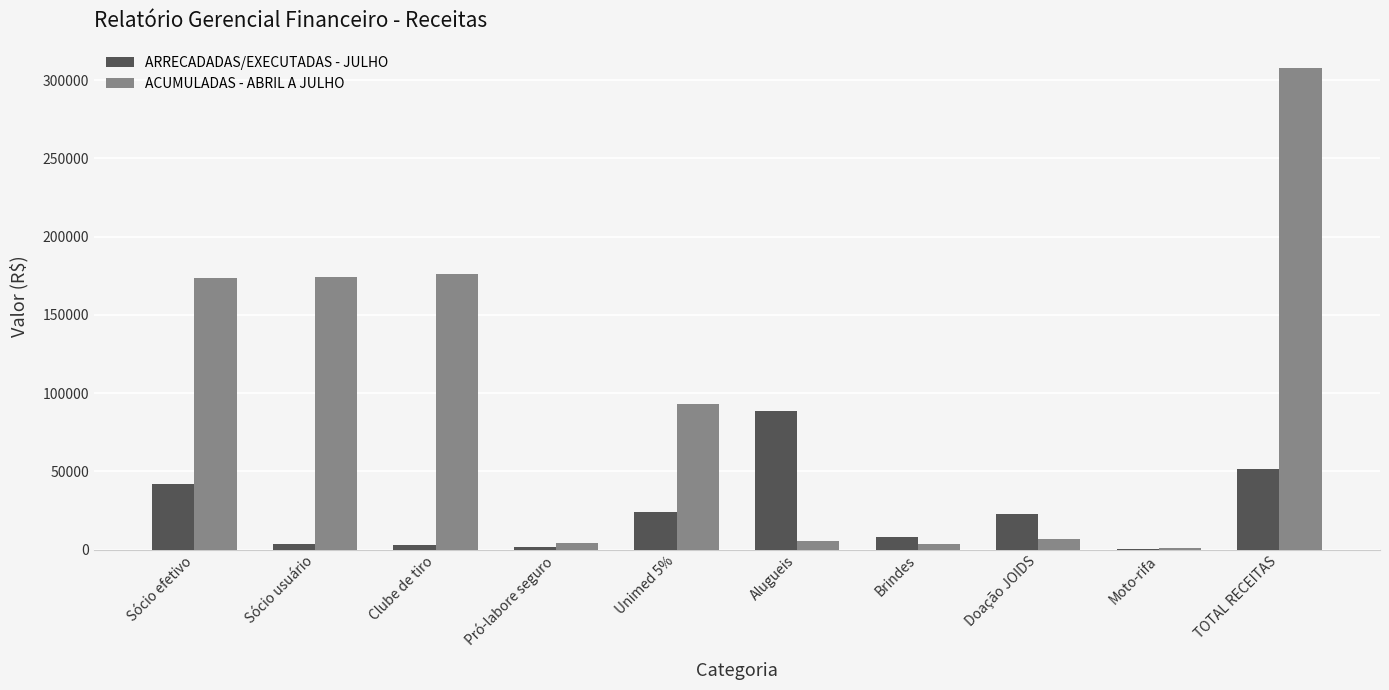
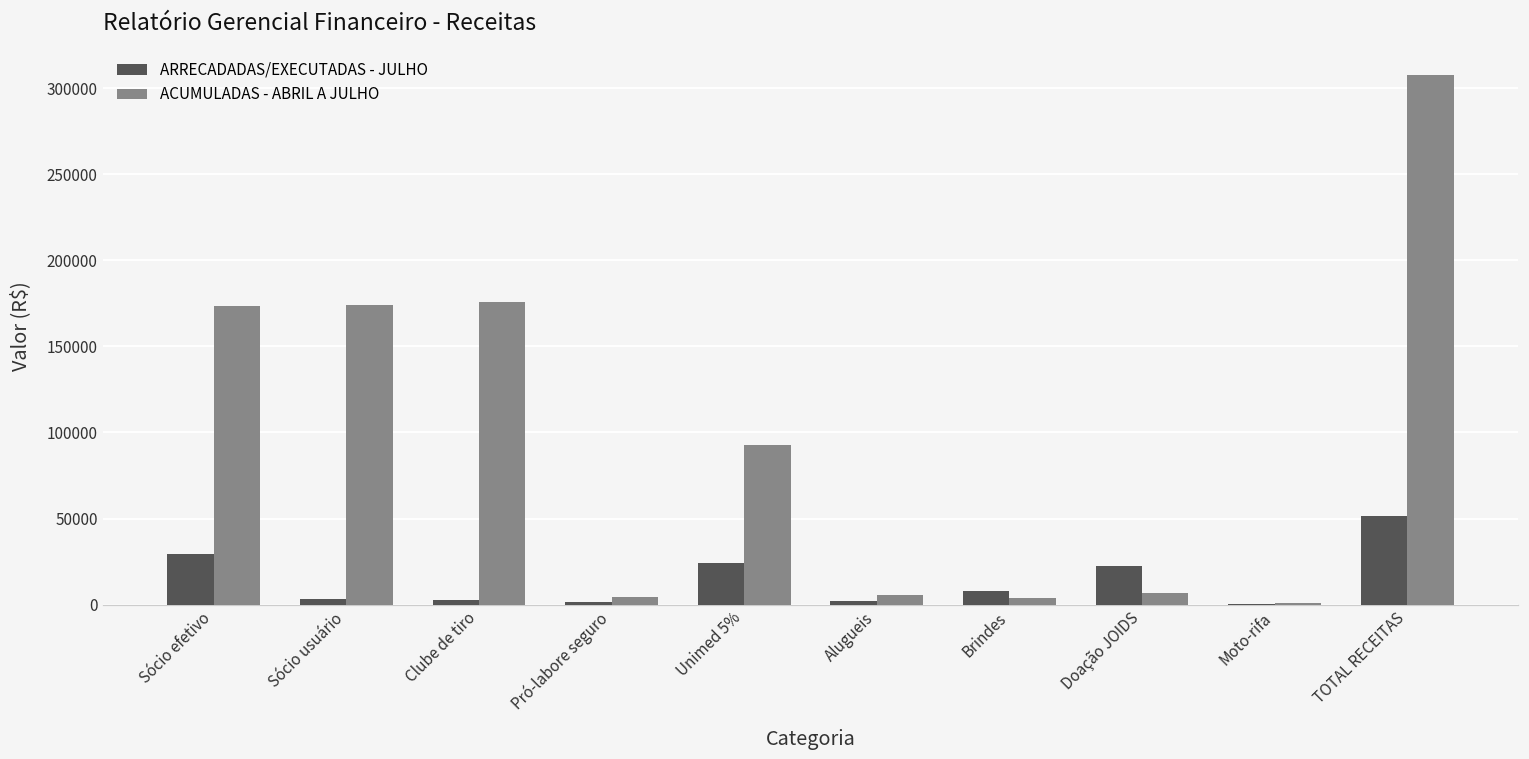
  {
    "ARRECADADAS/EXECUTADAS - JULHO": {
-     "Sócio efetivo": 42000,
+     "Sócio efetivo": 30000,
      "Sócio usuário": 3000,
      "Clube de tiro": 3000,
      "Unimed 5%": 24000,
-     "Alugueis": 89000,
+     "Alugueis": 2000,
      "Brindes": 8000,
      "Doação JOIDS": 23000,
      "TOTAL RECEITAS": 52000
    },
    "ACUMULADAS - ABRIL A JULHO": {
      "Sócio efetivo": 174000,
      "Sócio usuário": 174000,
      "Clube de tiro": 176000,
      "Pró-labore seguro": 4000,
      "Unimed 5%": 93000,
      "Alugueis": 6000,
      "Brindes": 4000,
      "Doação JOIDS": 7000,
      "TOTAL RECEITAS": 308000
    }
  }
